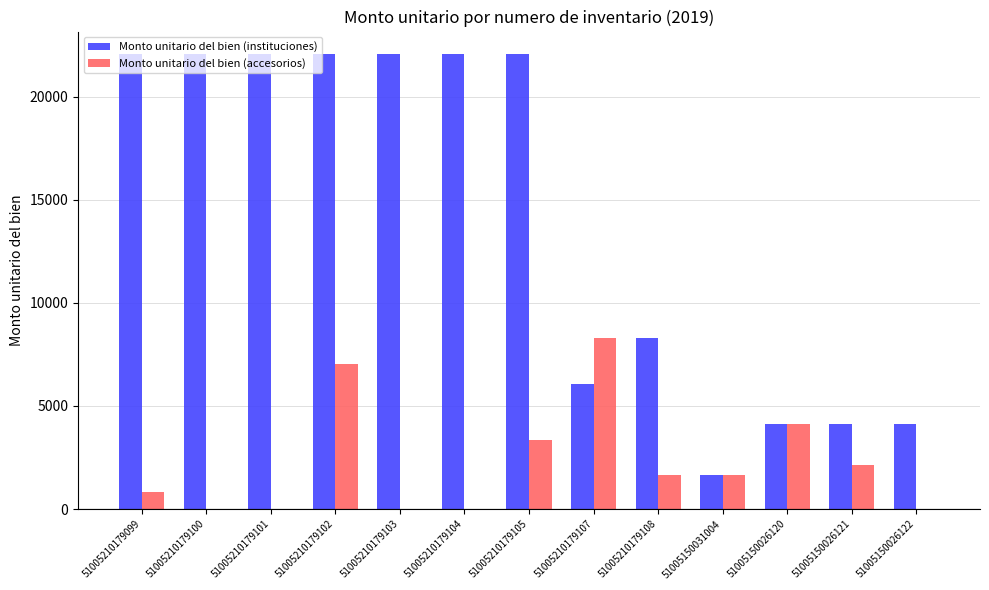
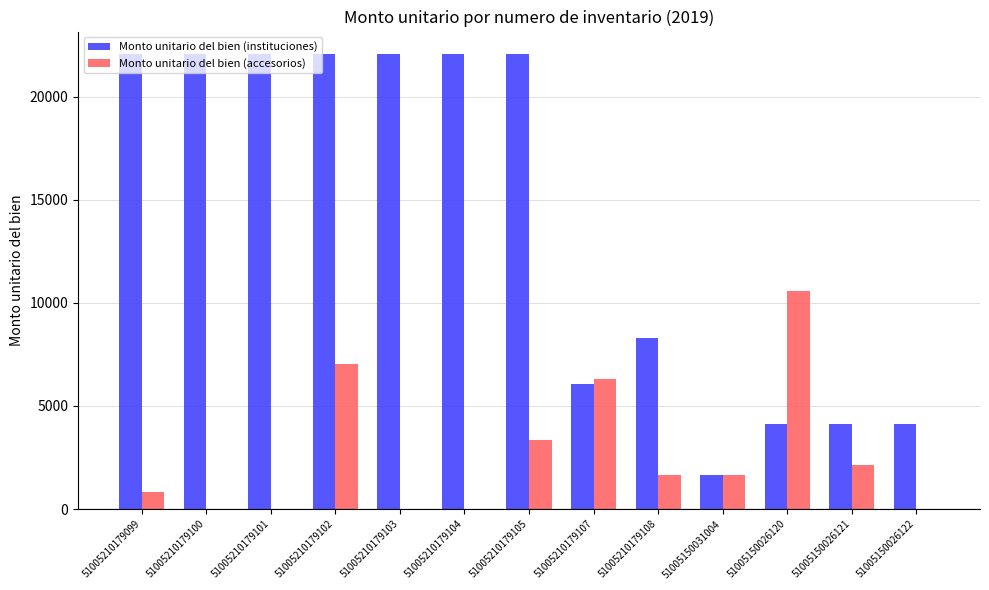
  {
    "Monto unitario del bien (instituciones)": {
      "51005210179102": 22100,
      "51005210179103": 22100,
      "51005210179104": 22100,
      "51005210179105": 22100,
      "51005210179107": 6100,
      "51005210179108": 8300,
      "51005150031004": 1700,
      "51005150026120": 4100,
      "51005150026121": 4100,
      "51005150026122": 4100
    },
    "Monto unitario del bien (accesorios)": {
      "51005210179099": 800,
      "51005210179100": 0,
      "51005210179101": 0,
      "51005210179102": 7000,
      "51005210179103": 0,
      "51005210179104": 0,
      "51005210179105": 3400,
-     "51005210179107": 8300,
+     "51005210179107": 6300,
      "51005210179108": 1700,
      "51005150031004": 1700,
-     "51005150026120": 4100,
+     "51005150026120": 10600,
      "51005150026121": 2200,
      "51005150026122": 0
    }
  }
